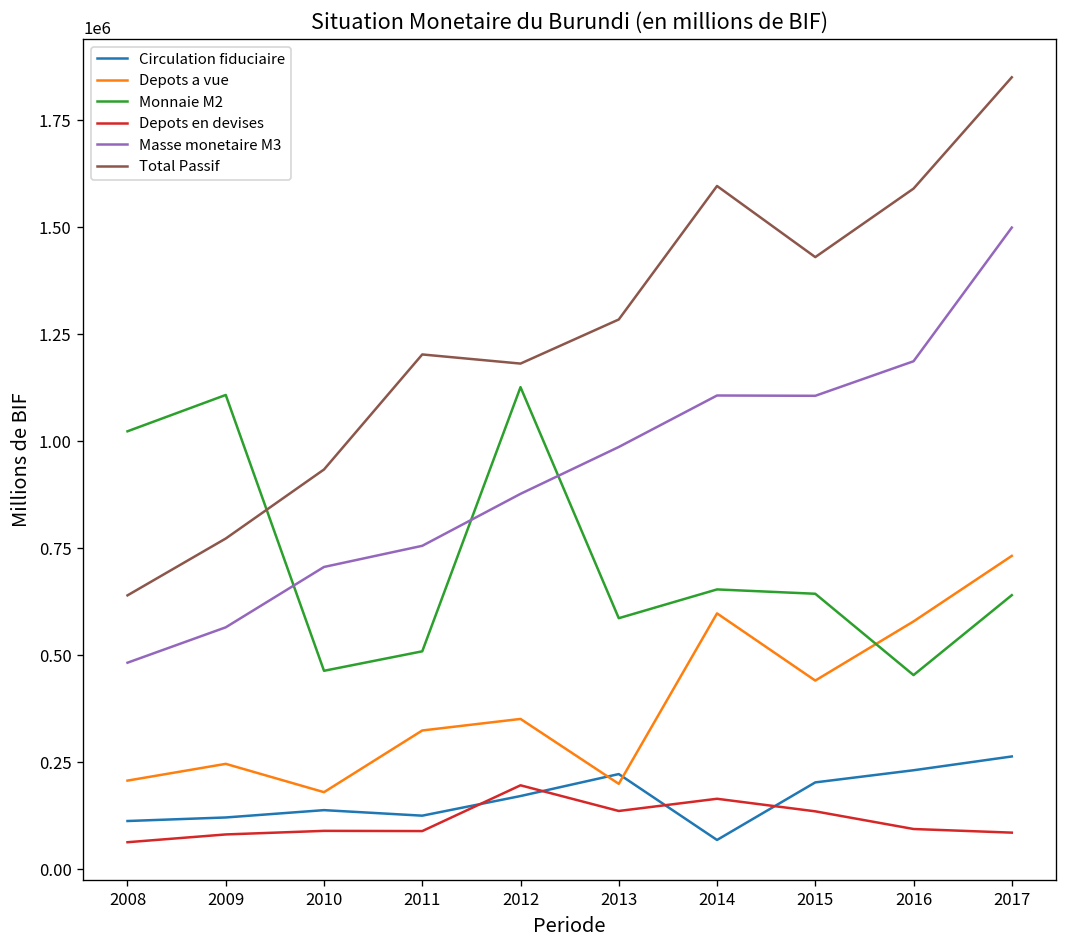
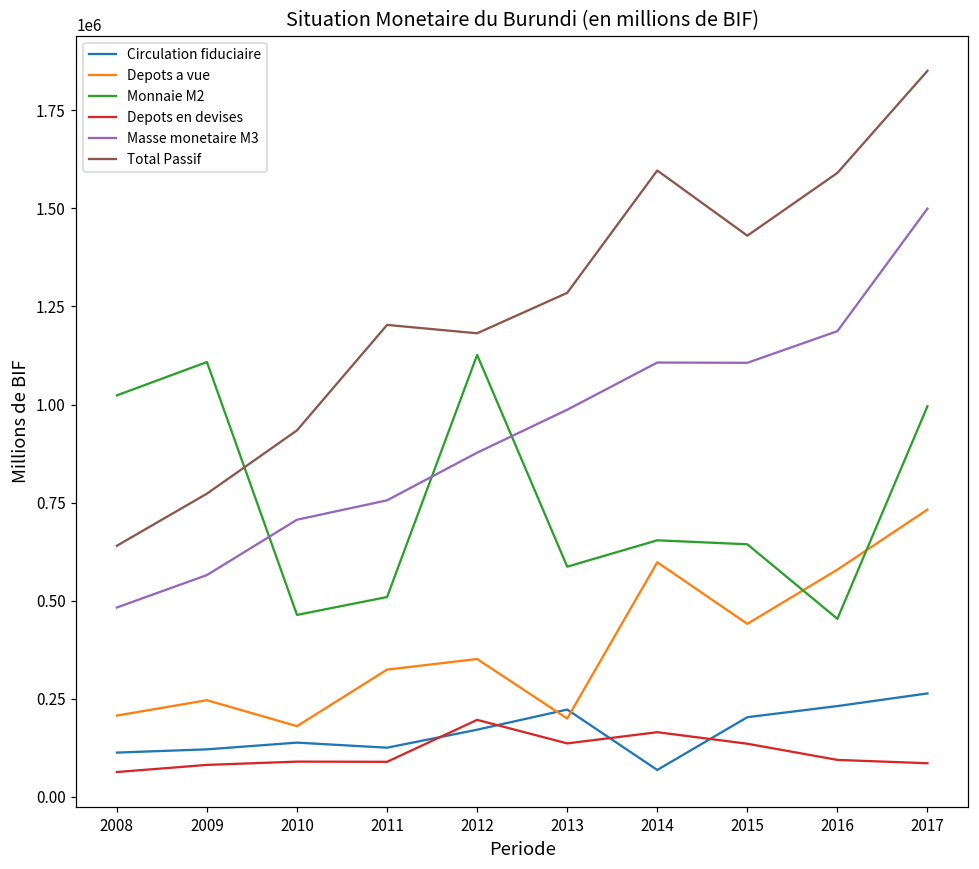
  {
    "Circulation fiduciaire": {
      "2008": 110000,
      "2009": 120000,
      "2010": 140000,
      "2011": 130000,
      "2012": 170000,
      "2013": 220000,
      "2014": 70000,
      "2015": 200000,
      "2016": 230000,
      "2017": 260000
    },
    "Depots a vue": {
      "2008": 210000,
      "2009": 250000,
      "2010": 180000,
      "2011": 320000,
      "2012": 350000,
      "2013": 200000,
      "2014": 600000,
      "2015": 440000,
      "2016": 580000,
      "2017": 730000
    },
    "Monnaie M2": {
      "2008": 1020000,
      "2009": 1110000,
      "2010": 460000,
      "2011": 510000,
      "2012": 1130000,
      "2013": 590000,
      "2014": 650000,
      "2015": 640000,
      "2016": 450000,
-     "2017": 640000
+     "2017": 1000000
    },
    "Depots en devises": {
      "2008": 60000,
      "2009": 80000,
      "2010": 90000,
      "2011": 90000,
      "2012": 200000,
      "2013": 140000,
      "2014": 160000,
      "2015": 140000,
      "2016": 90000,
      "2017": 90000
    },
    "Masse monetaire M3": {
      "2008": 480000,
      "2009": 570000,
      "2010": 710000,
      "2011": 760000,
      "2012": 880000,
      "2013": 990000,
      "2014": 1110000,
      "2015": 1110000,
      "2016": 1190000,
      "2017": 1500000
    },
    "Total Passif": {
      "2008": 640000,
      "2009": 770000,
      "2010": 930000,
      "2011": 1200000,
      "2012": 1180000,
      "2013": 1280000,
      "2014": 1600000,
      "2015": 1430000,
      "2016": 1590000,
      "2017": 1850000
    }
  }
